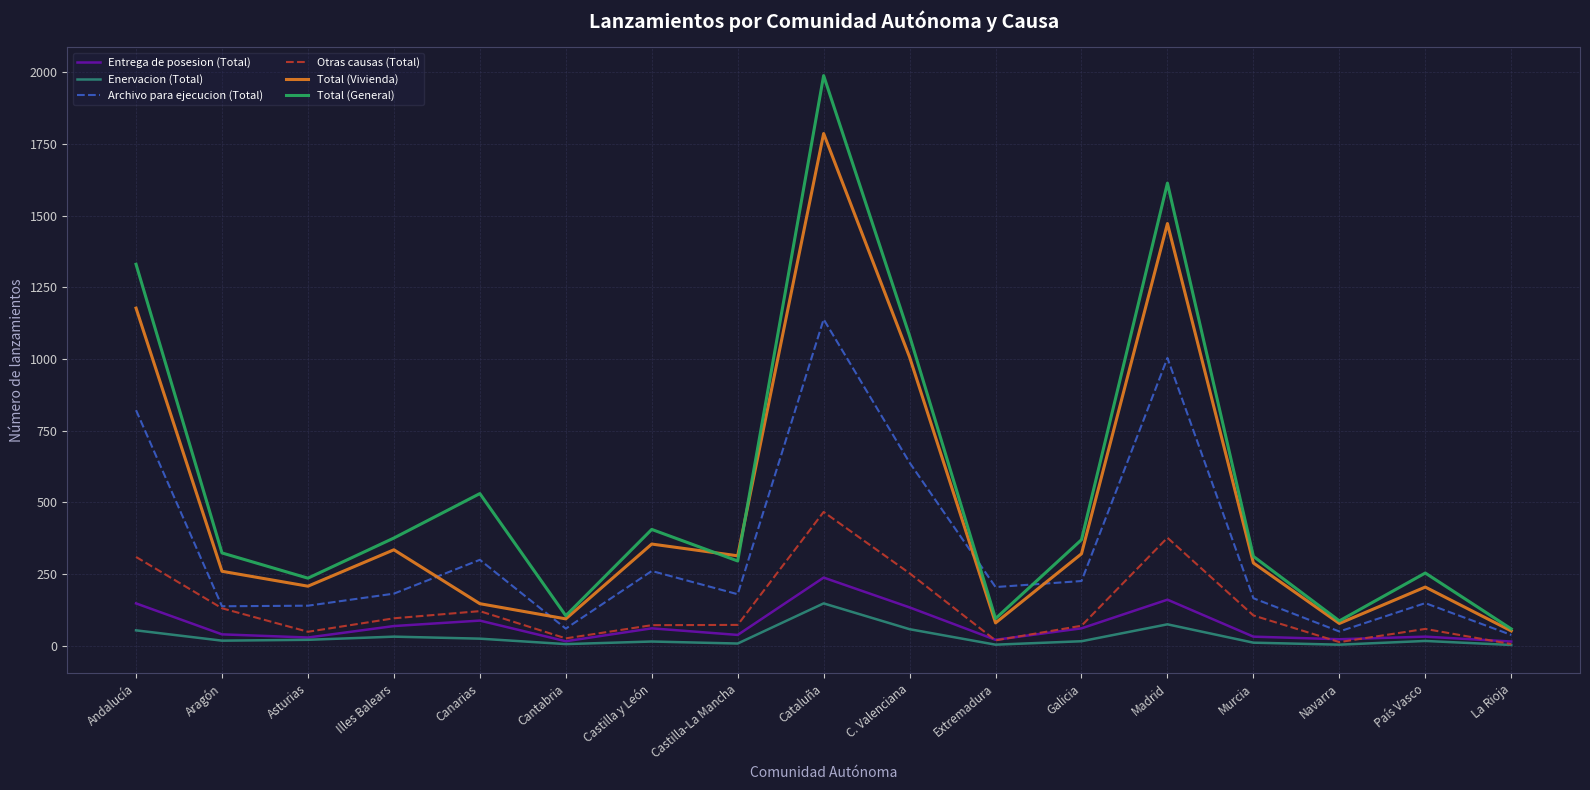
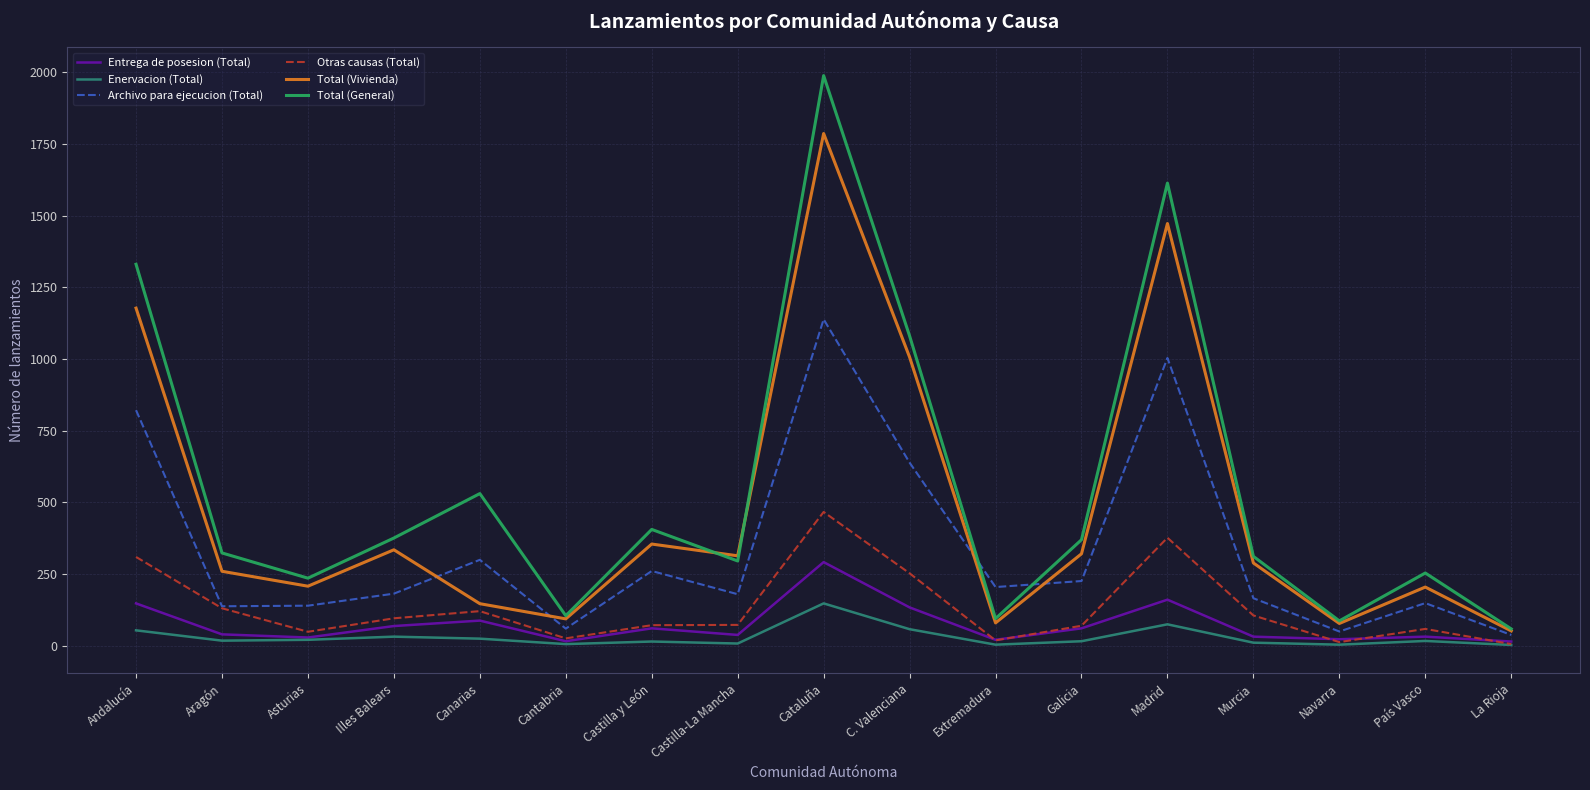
  {
    "Entrega de posesion (Total)": {
      "Andalucía": 150,
      "Aragón": 40,
      "Illes Balears": 70,
      "Canarias": 90,
      "Cantabria": 20,
      "Castilla y León": 60,
      "Castilla-La Mancha": 40,
-     "Cataluña": 240,
+     "Cataluña": 290,
      "C. Valenciana": 130,
      "Madrid": 160,
      "Murcia": 30,
      "Navarra": 20,
      "País Vasco": 30,
      "La Rioja": 10
    },
    "Archivo para ejecucion (Total)": {
      "Andalucía": 820,
      "Asturias": 140,
      "Illes Balears": 180,
      "Canarias": 300,
      "Cantabria": 60,
      "Castilla y León": 260,
      "Castilla-La Mancha": 180,
      "Cataluña": 1140,
      "C. Valenciana": 640,
      "Extremadura": 200,
      "Galicia": 230,
      "Madrid": 1000,
      "Murcia": 170,
      "Navarra": 50,
      "País Vasco": 150,
      "La Rioja": 40
    },
    "Otras causas (Total)": {
      "Andalucía": 310,
      "Asturias": 50,
      "Illes Balears": 100,
      "Canarias": 120,
      "Cantabria": 30,
      "Castilla y León": 70,
      "Castilla-La Mancha": 70,
      "Cataluña": 470,
      "C. Valenciana": 250,
      "Madrid": 380,
      "Murcia": 110,
      "Navarra": 10,
      "País Vasco": 60
    },
    "Total (Vivienda)": {
      "Andalucía": 1180,
      "Aragón": 260,
      "Asturias": 210,
      "Illes Balears": 330,
      "Canarias": 150,
      "Cantabria": 90,
      "Castilla y León": 350,
      "Castilla-La Mancha": 310,
      "Cataluña": 1790,
      "C. Valenciana": 1010,
      "Extremadura": 80,
      "Galicia": 320,
      "Madrid": 1470,
      "Murcia": 290,
      "Navarra": 80,
      "País Vasco": 200
    }
  }
